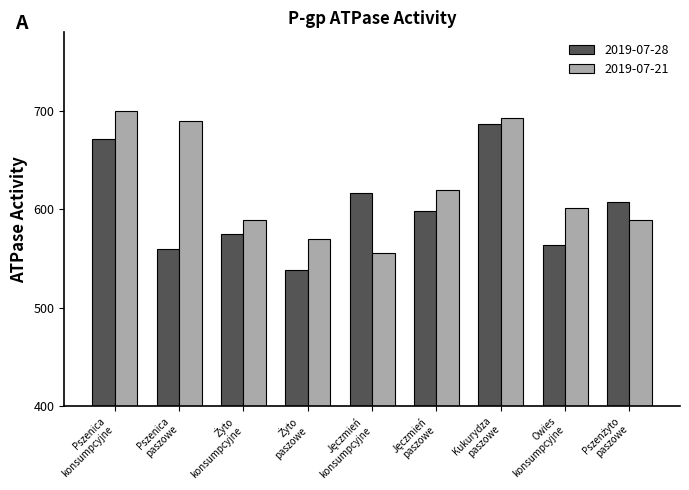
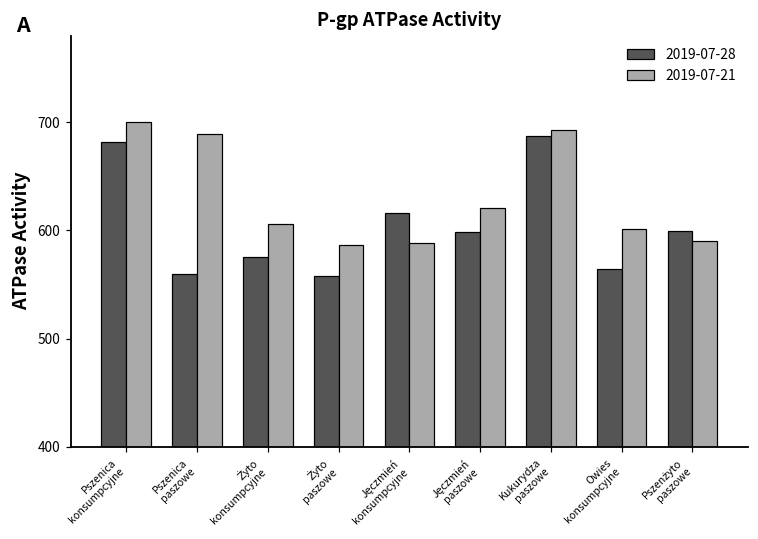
  {
    "2019-07-28": {
-     "Pszenica konsumpcyjne": 670,
+     "Pszenica konsumpcyjne": 680,
      "Pszenica paszowe": 560,
      "Żyto konsumpcyjne": 580,
-     "Żyto paszowe": 540,
+     "Żyto paszowe": 560,
      "Jęczmień konsumpcyjne": 620,
      "Jęczmień paszowe": 600,
      "Kukurydza paszowe": 690,
      "Owies konsumpcyjne": 560,
-     "Pszenżyto paszowe": 610
+     "Pszenżyto paszowe": 600
    },
    "2019-07-21": {
      "Pszenica konsumpcyjne": 700,
      "Pszenica paszowe": 690,
-     "Żyto konsumpcyjne": 590,
-     "Żyto paszowe": 570,
-     "Jęczmień konsumpcyjne": 560,
+     "Żyto konsumpcyjne": 610,
+     "Żyto paszowe": 590,
+     "Jęczmień konsumpcyjne": 590,
      "Jęczmień paszowe": 620,
      "Kukurydza paszowe": 690,
      "Owies konsumpcyjne": 600,
      "Pszenżyto paszowe": 590
    }
  }
